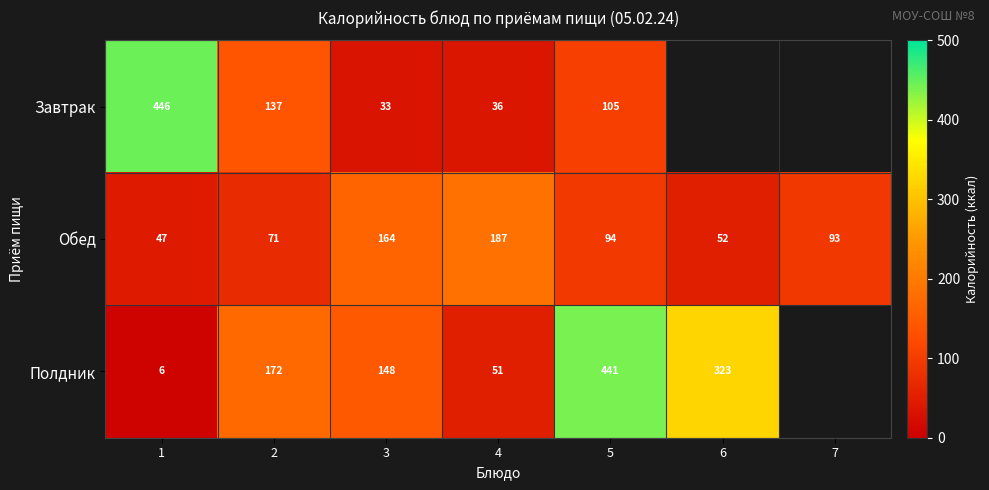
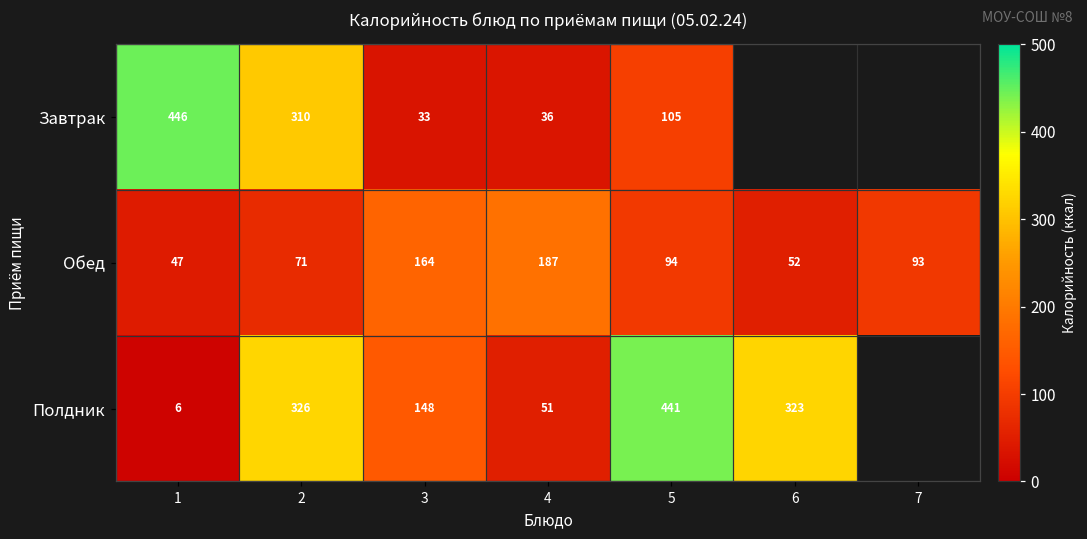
  {
    "Завтрак": {
      "1": 446,
-     "2": 137,
+     "2": 310,
      "3": 33,
      "4": 36,
      "5": 105
    },
    "Обед": {
      "1": 47,
      "2": 71,
      "3": 164,
      "4": 187,
      "5": 94,
      "6": 52,
      "7": 93
    },
    "Полдник": {
      "1": 6,
-     "2": 172,
+     "2": 326,
      "3": 148,
      "4": 51,
      "5": 441,
      "6": 323
    }
  }
